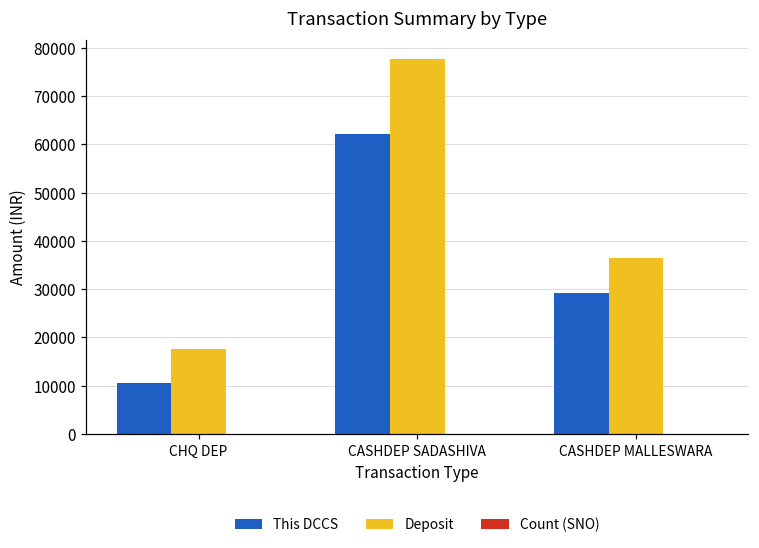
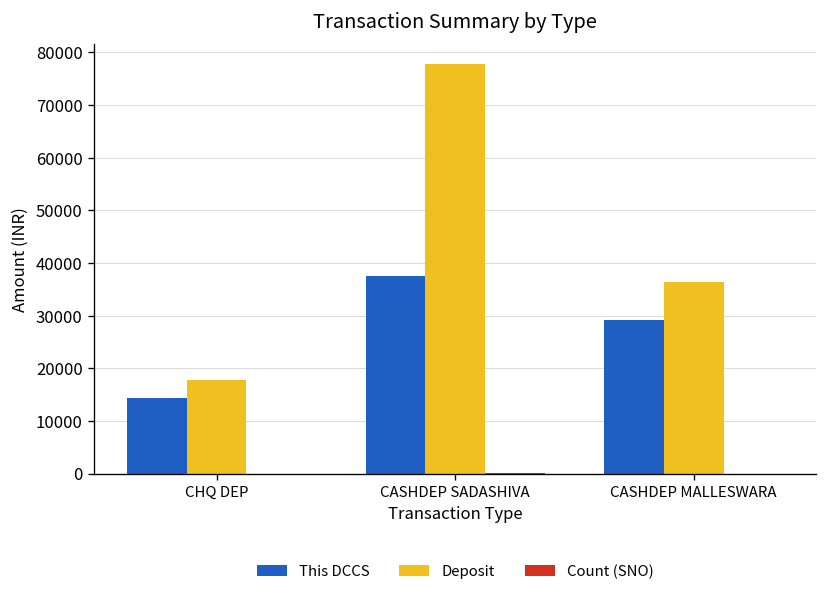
  {
    "This DCCS": {
-     "CHQ DEP": 11000,
-     "CASHDEP SADASHIVA": 62000,
+     "CHQ DEP": 14000,
+     "CASHDEP SADASHIVA": 38000,
      "CASHDEP MALLESWARA": 29000
    },
    "Deposit": {
      "CHQ DEP": 18000,
      "CASHDEP SADASHIVA": 78000,
      "CASHDEP MALLESWARA": 36000
    }
  }
